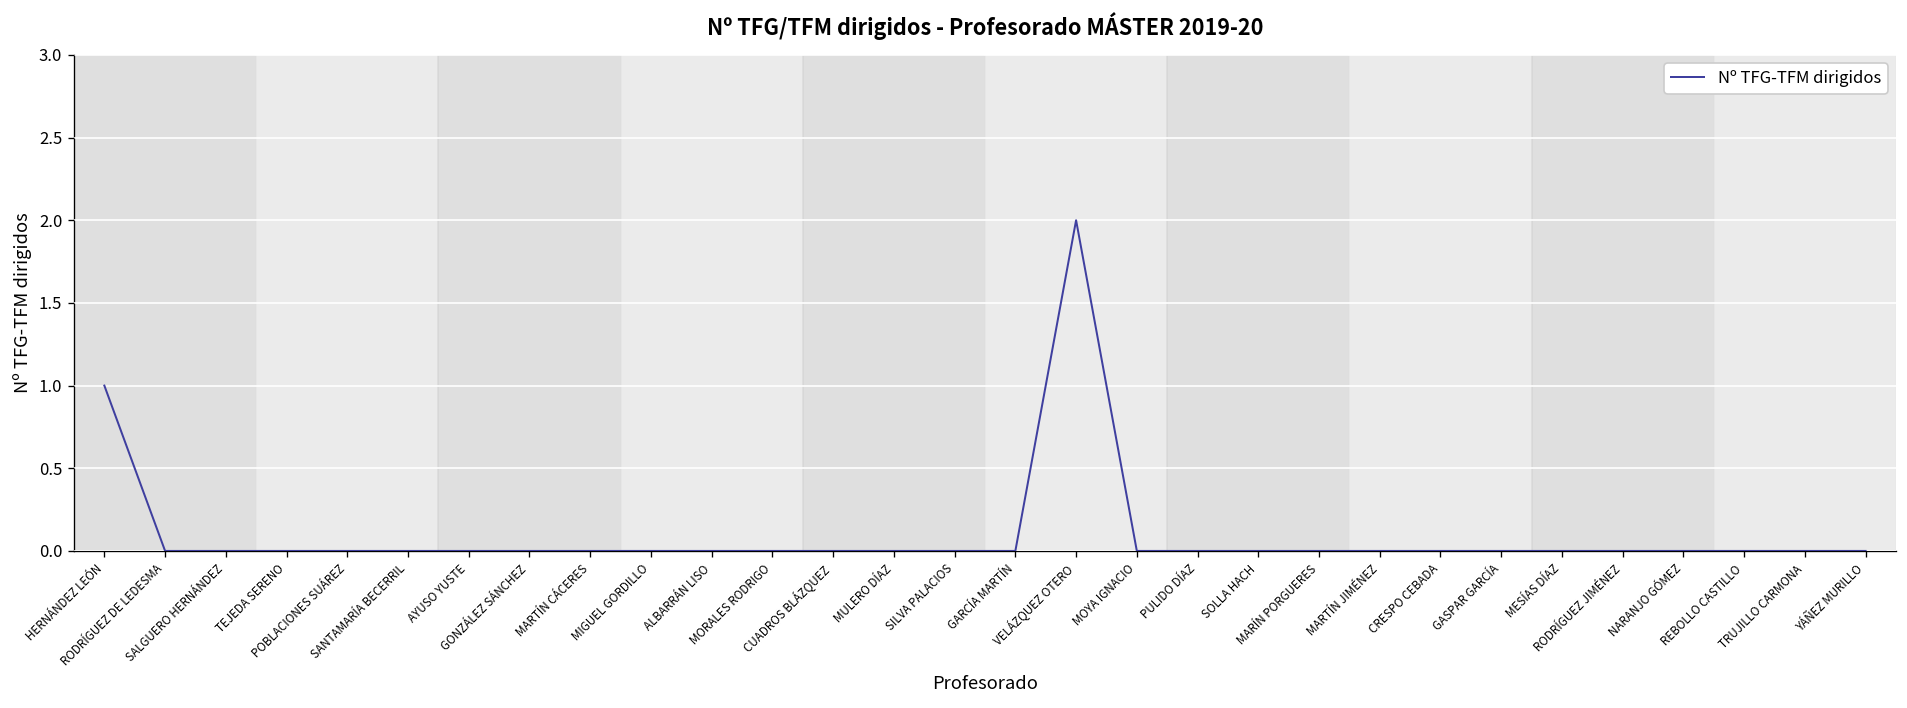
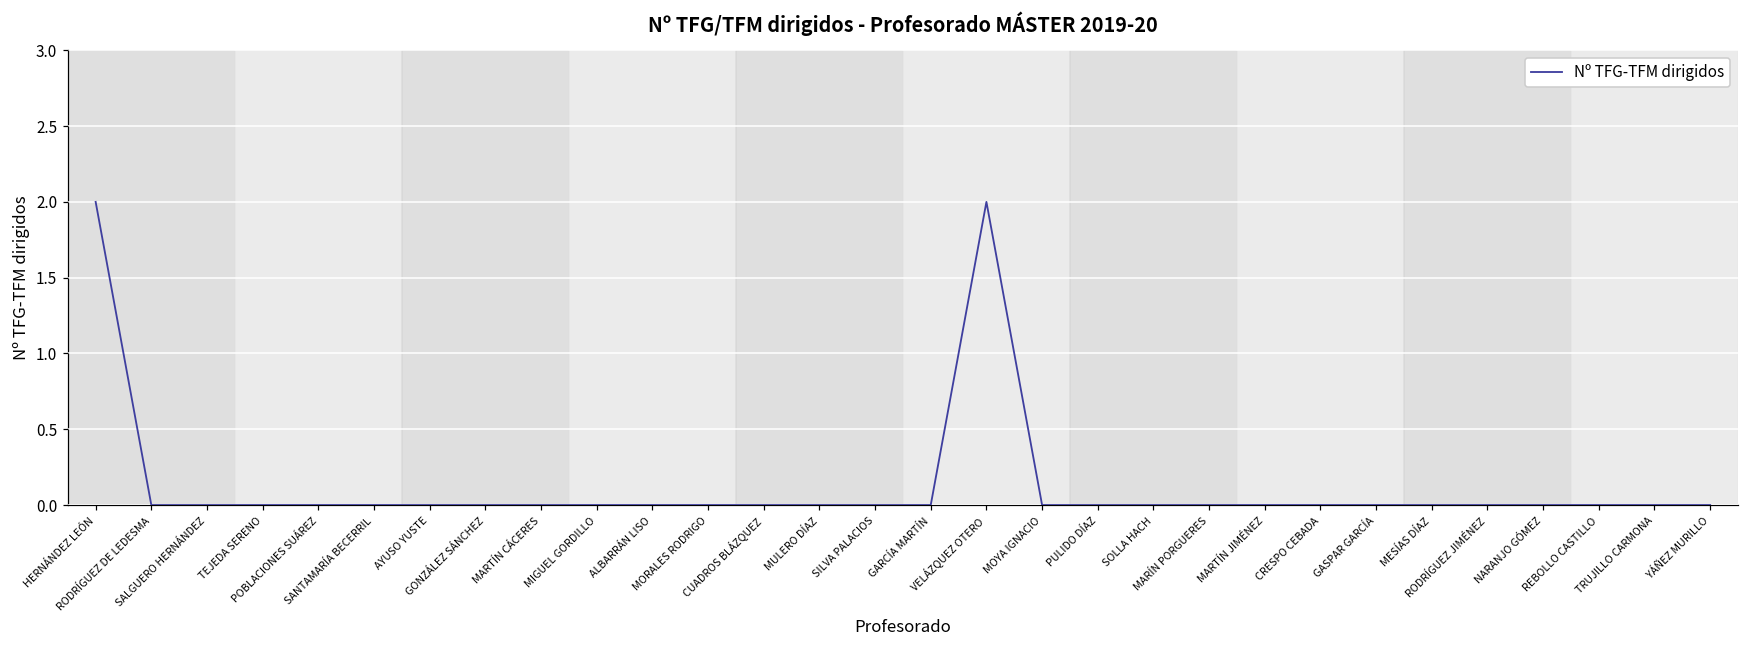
  {
-   "HERNÁNDEZ LEÓN": 1,
+   "HERNÁNDEZ LEÓN": 2,
    "RODRÍGUEZ DE LEDESMA": 0,
    "SALGUERO HERNÁNDEZ": 0,
    "TEJEDA SERENO": 0,
    "POBLACIONES SUÁREZ": 0,
    "SANTAMARÍA BECERRIL": 0,
    "AYUSO YUSTE": 0,
    "GONZÁLEZ SÁNCHEZ": 0,
    "MARTÍN CÁCERES": 0,
    "MIGUEL GORDILLO": 0,
    "ALBARRÁN LISO": 0,
    "MORALES RODRIGO": 0,
    "CUADROS BLÁZQUEZ": 0,
    "MULERO DÍAZ": 0,
    "SILVA PALACIOS": 0,
    "GARCÍA MARTÍN": 0,
    "VELÁZQUEZ OTERO": 2,
    "MOYA IGNACIO": 0,
    "PULIDO DÍAZ": 0,
    "SOLLA HACH": 0,
    "MARÍN PORGUERES": 0,
    "MARTÍN JIMÉNEZ": 0,
    "CRESPO CEBADA": 0,
    "GASPAR GARCÍA": 0,
    "MESÍAS DÍAZ": 0,
    "RODRÍGUEZ JIMÉNEZ": 0,
    "NARANJO GÓMEZ": 0,
    "REBOLLO CASTILLO": 0,
    "TRUJILLO CARMONA": 0,
    "YÁÑEZ MURILLO": 0
  }
